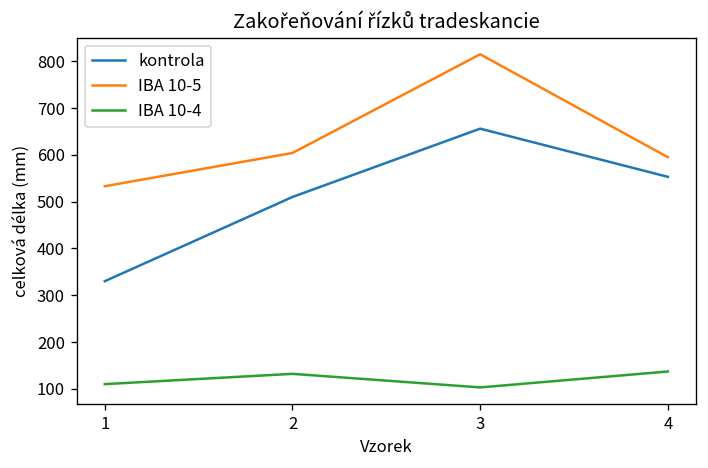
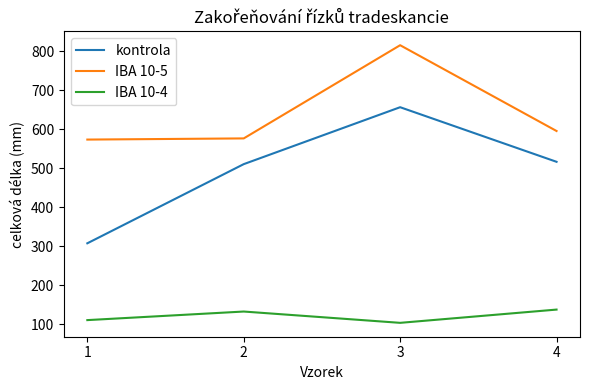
  {
    "kontrola": {
-     "1": 330,
+     "1": 310,
      "2": 510,
      "3": 660,
-     "4": 550
+     "4": 520
    },
    "IBA 10-5": {
-     "1": 530,
-     "2": 600,
+     "1": 570,
+     "2": 580,
      "3": 820,
      "4": 600
    },
    "IBA 10-4": {
      "1": 110,
      "2": 130,
      "3": 100,
      "4": 140
    }
  }
